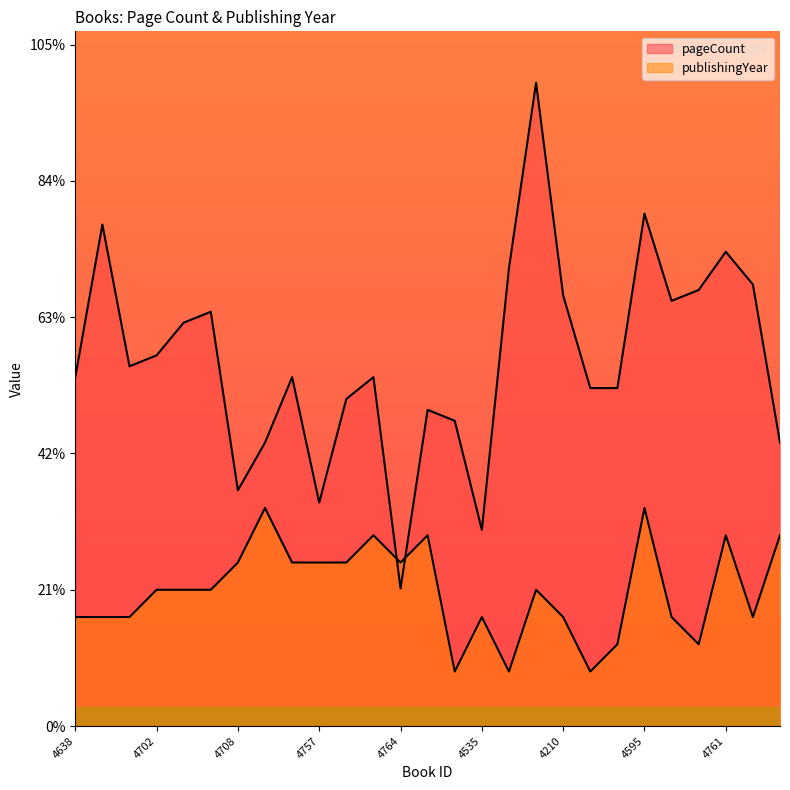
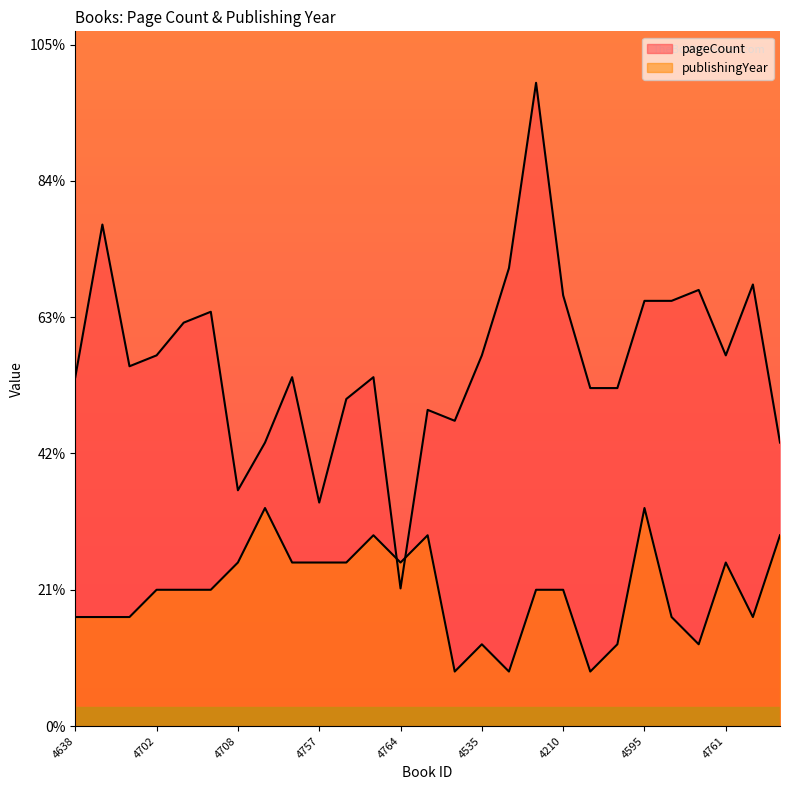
  {
    "pageCount": {
      "4638": "54%",
      "4702": "57%",
      "4708": "36%",
      "4757": "34%",
      "4764": "21%",
-     "4535": "30%",
+     "4535": "57%",
      "4210": "66%",
-     "4595": "79%",
-     "4761": "73%"
+     "4595": "66%",
+     "4761": "57%"
    },
    "publishingYear": {
      "4638": "17%",
      "4702": "21%",
      "4708": "25%",
      "4757": "25%",
      "4764": "25%",
-     "4535": "17%",
-     "4210": "17%",
+     "4535": "13%",
+     "4210": "21%",
      "4595": "34%",
-     "4761": "29%"
+     "4761": "25%"
    }
  }
